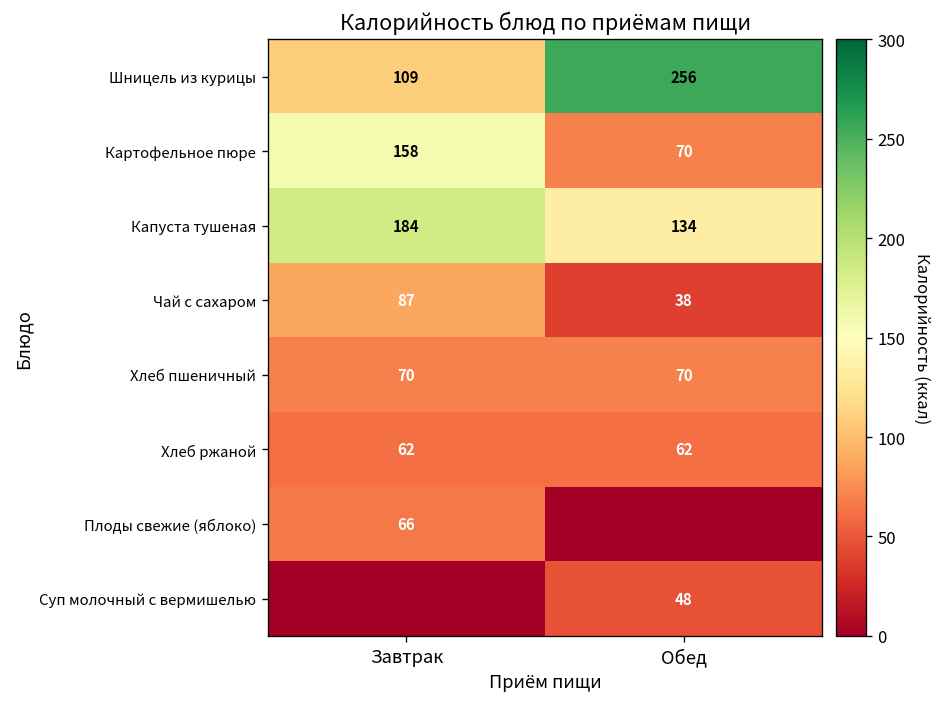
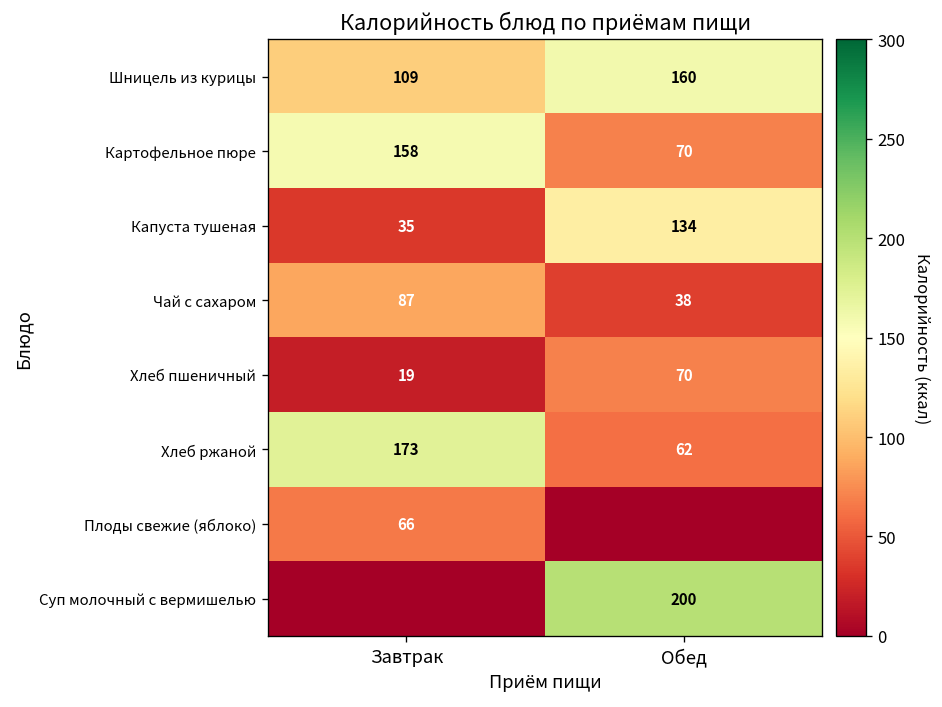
  {
    "Шницель из курицы": {
      "Завтрак": 109,
-     "Обед": 256
+     "Обед": 160
    },
    "Картофельное пюре": {
      "Завтрак": 158,
      "Обед": 70
    },
    "Капуста тушеная": {
-     "Завтрак": 184,
+     "Завтрак": 35,
      "Обед": 134
    },
    "Чай с сахаром": {
      "Завтрак": 87,
      "Обед": 38
    },
    "Хлеб пшеничный": {
-     "Завтрак": 70,
+     "Завтрак": 19,
      "Обед": 70
    },
    "Хлеб ржаной": {
-     "Завтрак": 62,
+     "Завтрак": 173,
      "Обед": 62
    },
    "Плоды свежие (яблоко)": {
      "Завтрак": 66
    },
    "Суп молочный с вермишелью": {
-     "Обед": 48
+     "Обед": 200
    }
  }
